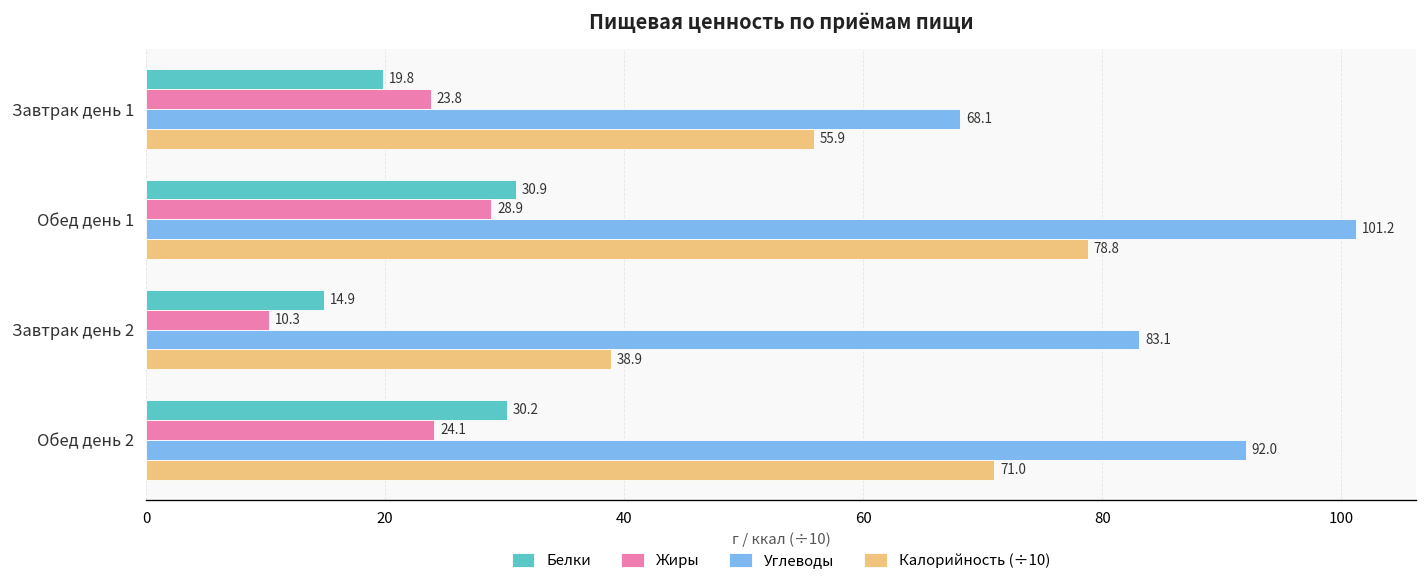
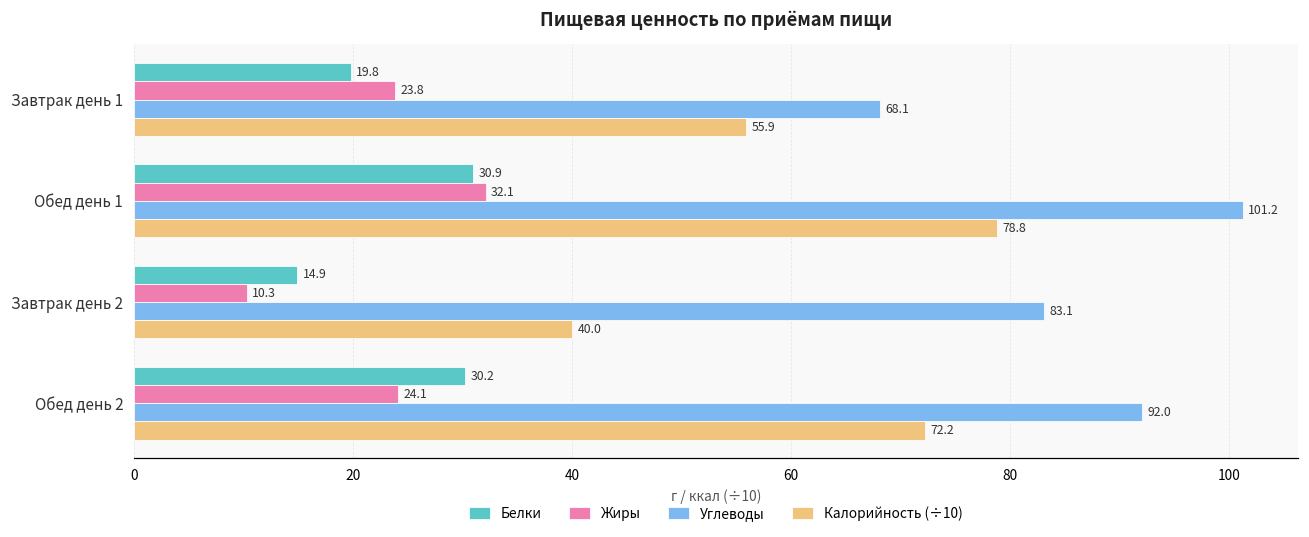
  {
    "Жиры": {
      "Завтрак день 1": 23.8,
-     "Обед день 1": 28.9,
+     "Обед день 1": 32.1,
      "Завтрак день 2": 10.3,
      "Обед день 2": 24.1
    },
    "Калорийность (÷10)": {
      "Завтрак день 1": 55.9,
      "Обед день 1": 78.8,
-     "Завтрак день 2": 38.9,
-     "Обед день 2": 71.0
+     "Завтрак день 2": 40.0,
+     "Обед день 2": 72.2
    }
  }
